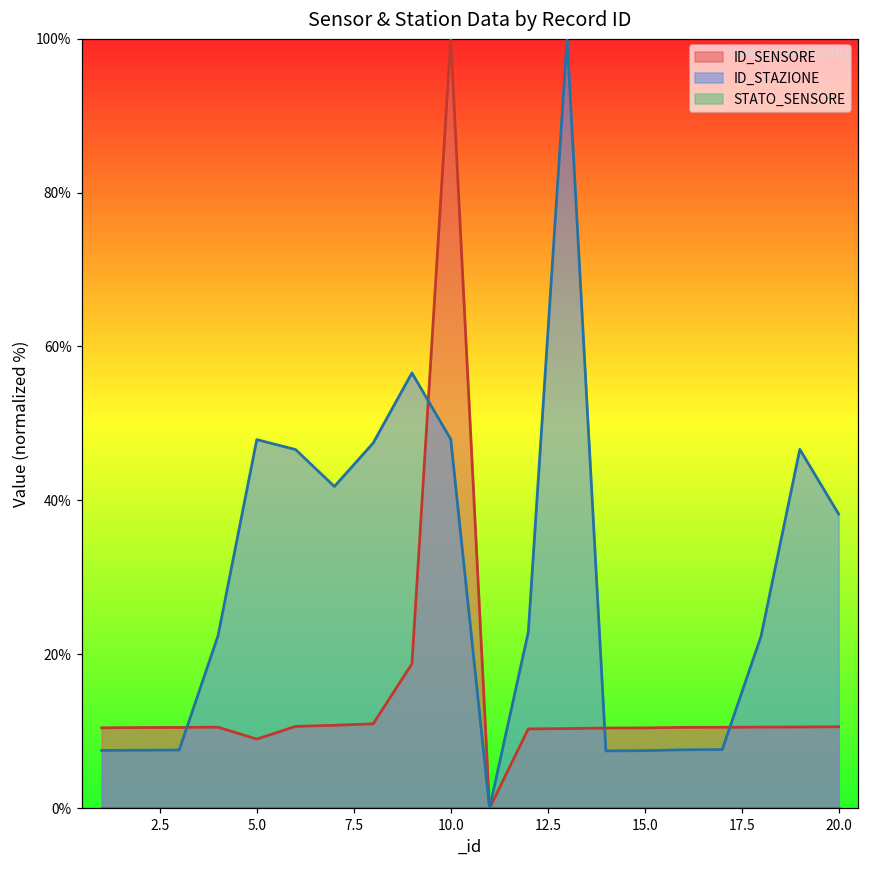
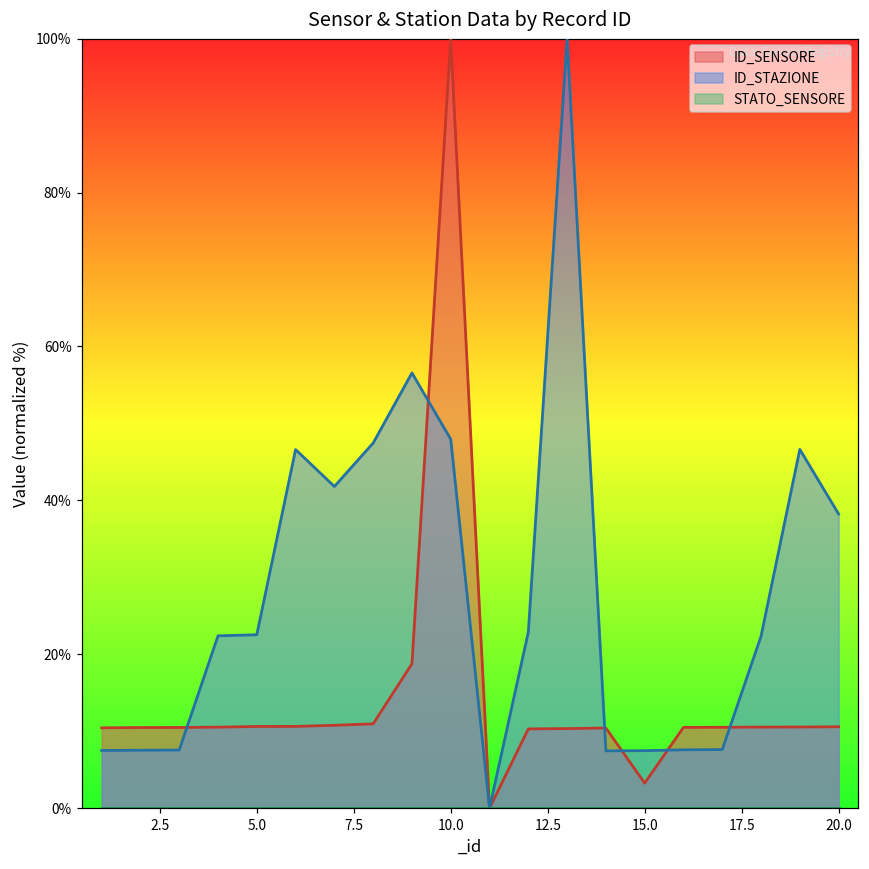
  {
    "ID_SENSORE": {
-     "5.0": "9%",
+     "5.0": "11%",
      "10.0": "100%",
-     "15.0": "10%",
+     "15.0": "3%",
      "20.0": "11%"
    },
    "ID_STAZIONE": {
-     "5.0": "48%",
+     "5.0": "23%",
      "10.0": "48%",
      "15.0": "7%",
      "20.0": "38%"
    },
    "STATO_SENSORE": {
      "5.0": "0%",
      "10.0": "0%",
      "15.0": "0%",
      "20.0": "0%"
    }
  }
